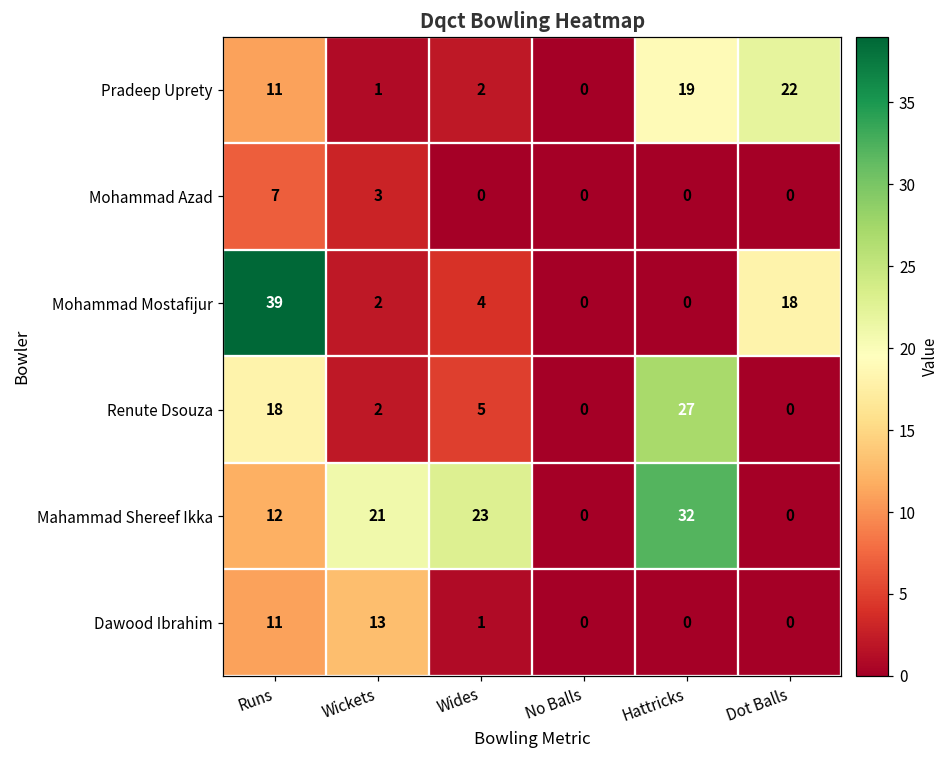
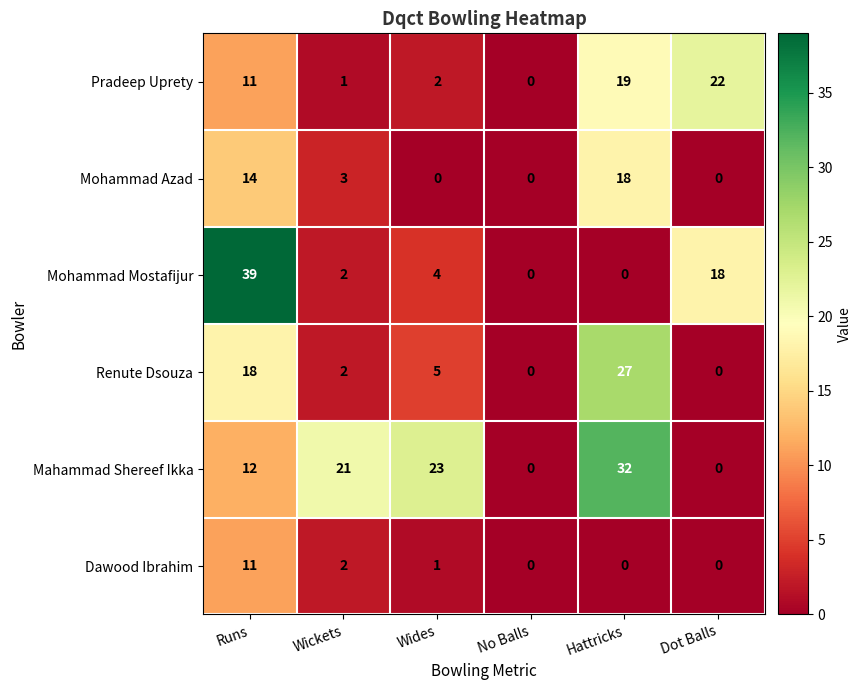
  {
    "Pradeep Uprety": {
      "Runs": 11,
      "Wickets": 1,
      "Wides": 2,
      "No Balls": 0,
      "Hattricks": 19,
      "Dot Balls": 22
    },
    "Mohammad Azad": {
-     "Runs": 7,
+     "Runs": 14,
      "Wickets": 3,
      "Wides": 0,
      "No Balls": 0,
-     "Hattricks": 0,
+     "Hattricks": 18,
      "Dot Balls": 0
    },
    "Mohammad Mostafijur": {
      "Runs": 39,
      "Wickets": 2,
      "Wides": 4,
      "No Balls": 0,
      "Hattricks": 0,
      "Dot Balls": 18
    },
    "Renute Dsouza": {
      "Runs": 18,
      "Wickets": 2,
      "Wides": 5,
      "No Balls": 0,
      "Hattricks": 27,
      "Dot Balls": 0
    },
    "Mahammad Shereef Ikka": {
      "Runs": 12,
      "Wickets": 21,
      "Wides": 23,
      "No Balls": 0,
      "Hattricks": 32,
      "Dot Balls": 0
    },
    "Dawood Ibrahim": {
      "Runs": 11,
-     "Wickets": 13,
+     "Wickets": 2,
      "Wides": 1,
      "No Balls": 0,
      "Hattricks": 0,
      "Dot Balls": 0
    }
  }
